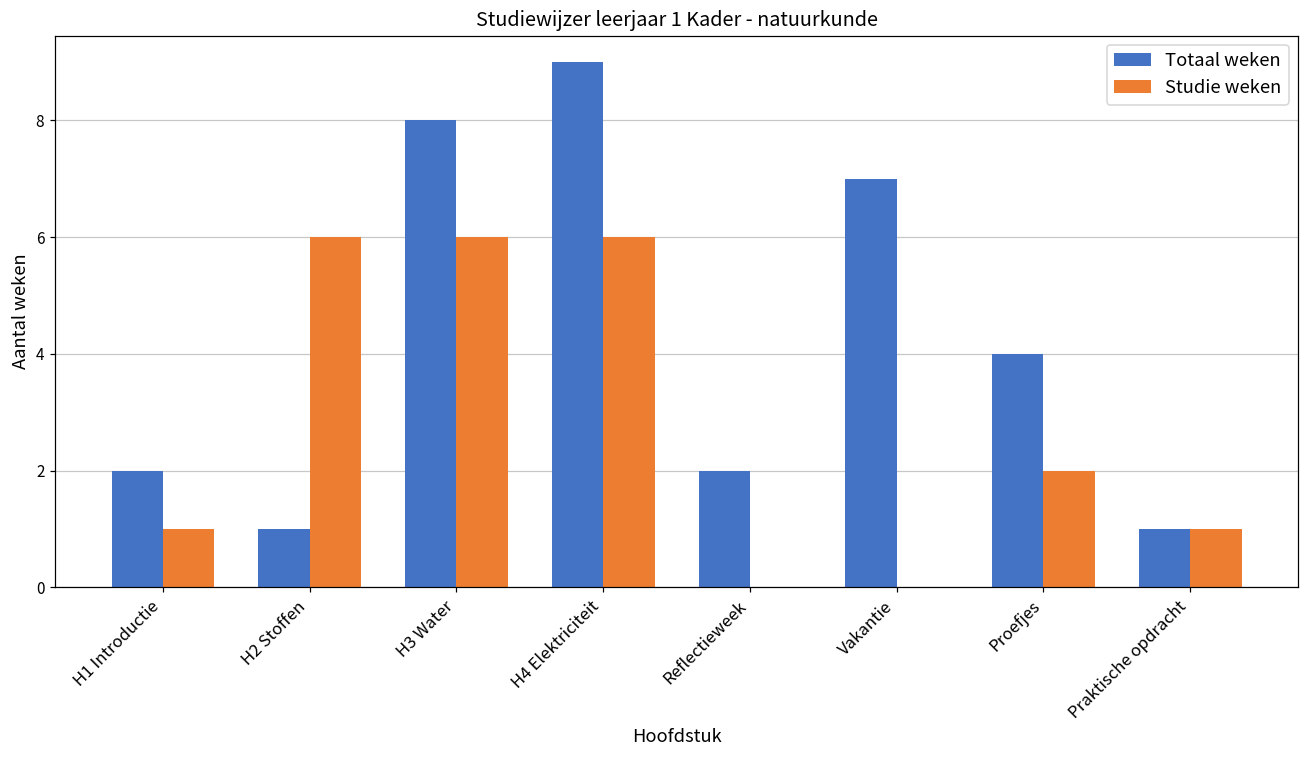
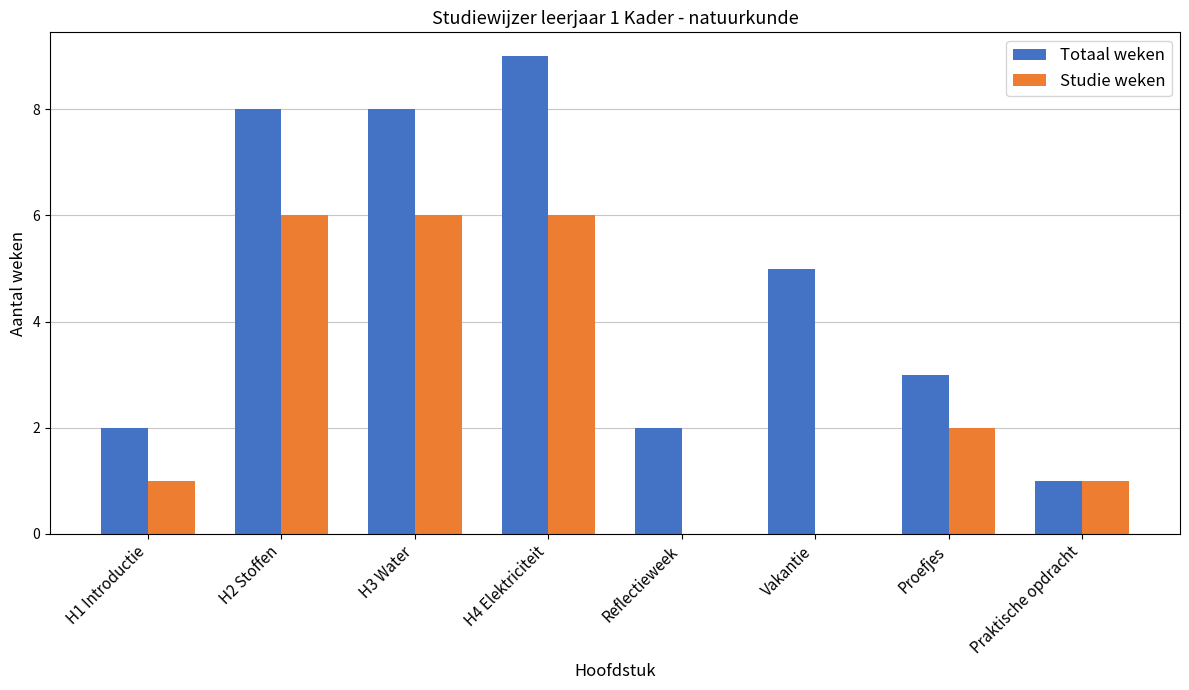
  {
    "Totaal weken": {
      "H1 Introductie": 2,
-     "H2 Stoffen": 1,
+     "H2 Stoffen": 8,
      "H3 Water": 8,
      "H4 Elektriciteit": 9,
      "Reflectieweek": 2,
-     "Vakantie": 7,
-     "Proefjes": 4,
+     "Vakantie": 5,
+     "Proefjes": 3,
      "Praktische opdracht": 1
    },
    "Studie weken": {
      "H1 Introductie": 1,
      "H2 Stoffen": 6,
      "H3 Water": 6,
      "H4 Elektriciteit": 6,
      "Reflectieweek": 0,
      "Vakantie": 0,
      "Proefjes": 2,
      "Praktische opdracht": 1
    }
  }
